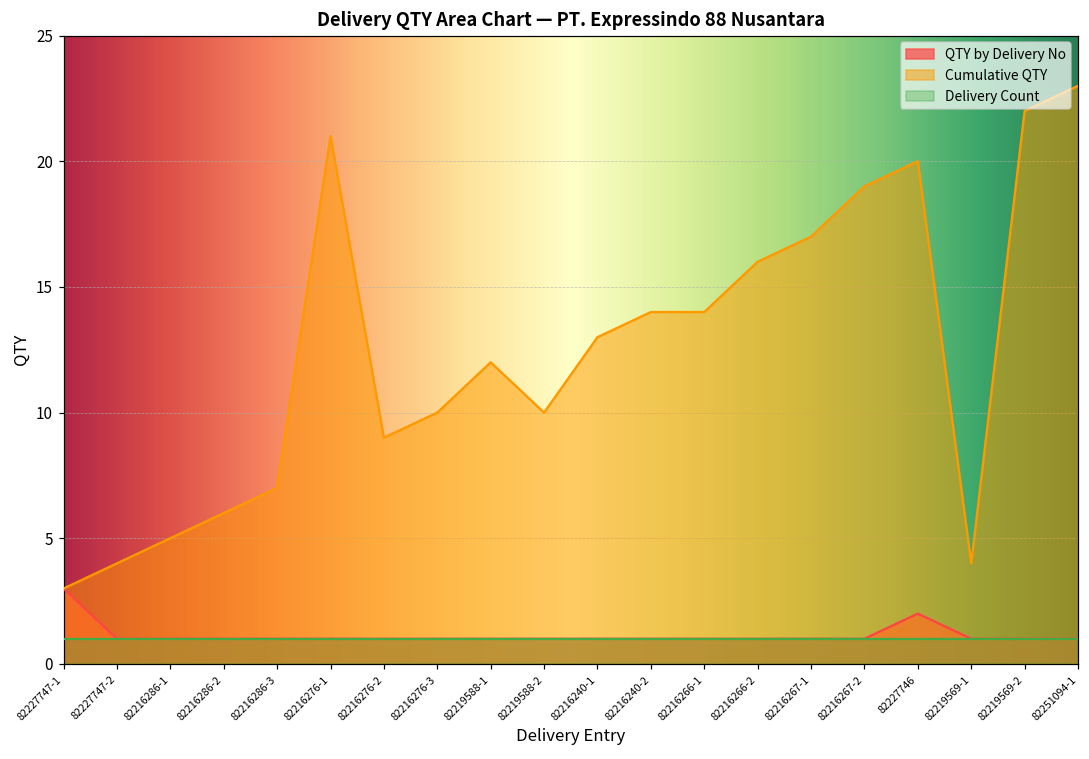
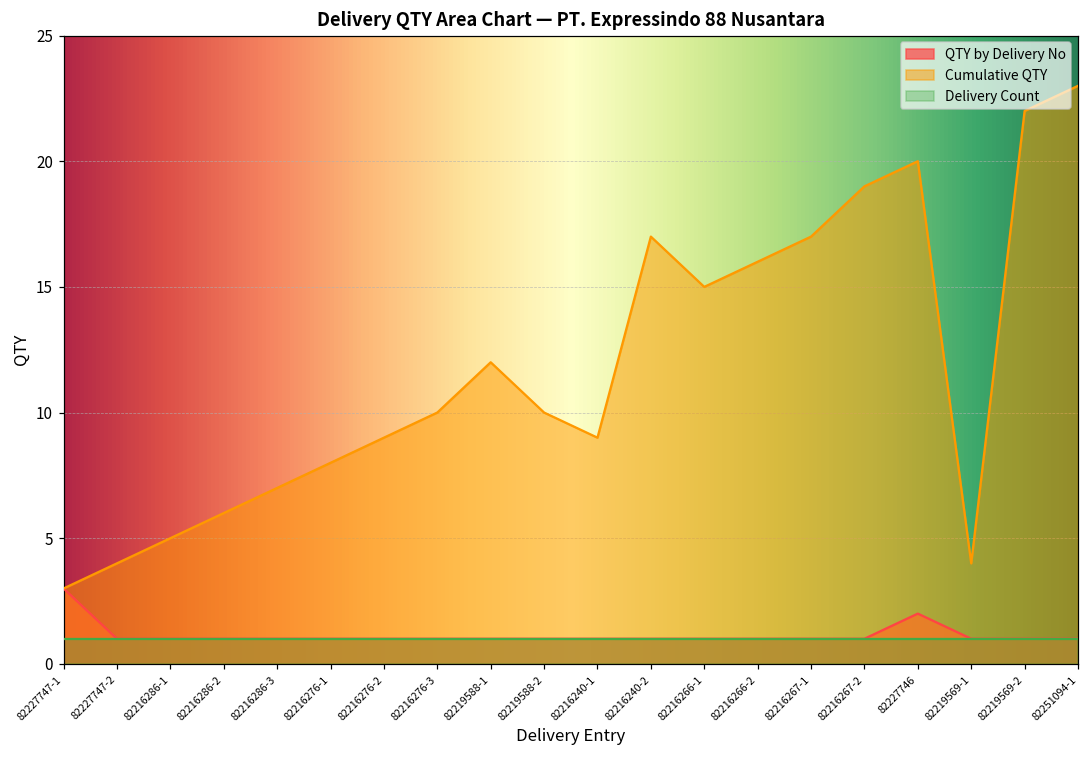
  {
    "QTY by Delivery No": {
      "82227746": 2
    },
    "Cumulative QTY": {
      "82227747-2": 4,
      "82216286-1": 5,
      "82216286-2": 6,
      "82216286-3": 7,
-     "82216276-1": 21,
+     "82216276-1": 8,
      "82216276-2": 9,
      "82216276-3": 10,
      "82219588-1": 12,
      "82219588-2": 10,
-     "82216240-1": 13,
-     "82216240-2": 14,
-     "82216266-1": 14,
+     "82216240-1": 9,
+     "82216240-2": 17,
+     "82216266-1": 15,
      "82216266-2": 16,
      "82216267-1": 17,
      "82216267-2": 19,
      "82227746": 20,
      "82219569-1": 4,
      "82219569-2": 22,
      "82251094-1": 23
    },
    "Delivery Count": {
      "82227747-1": 1,
      "82227746": 1
    }
  }
